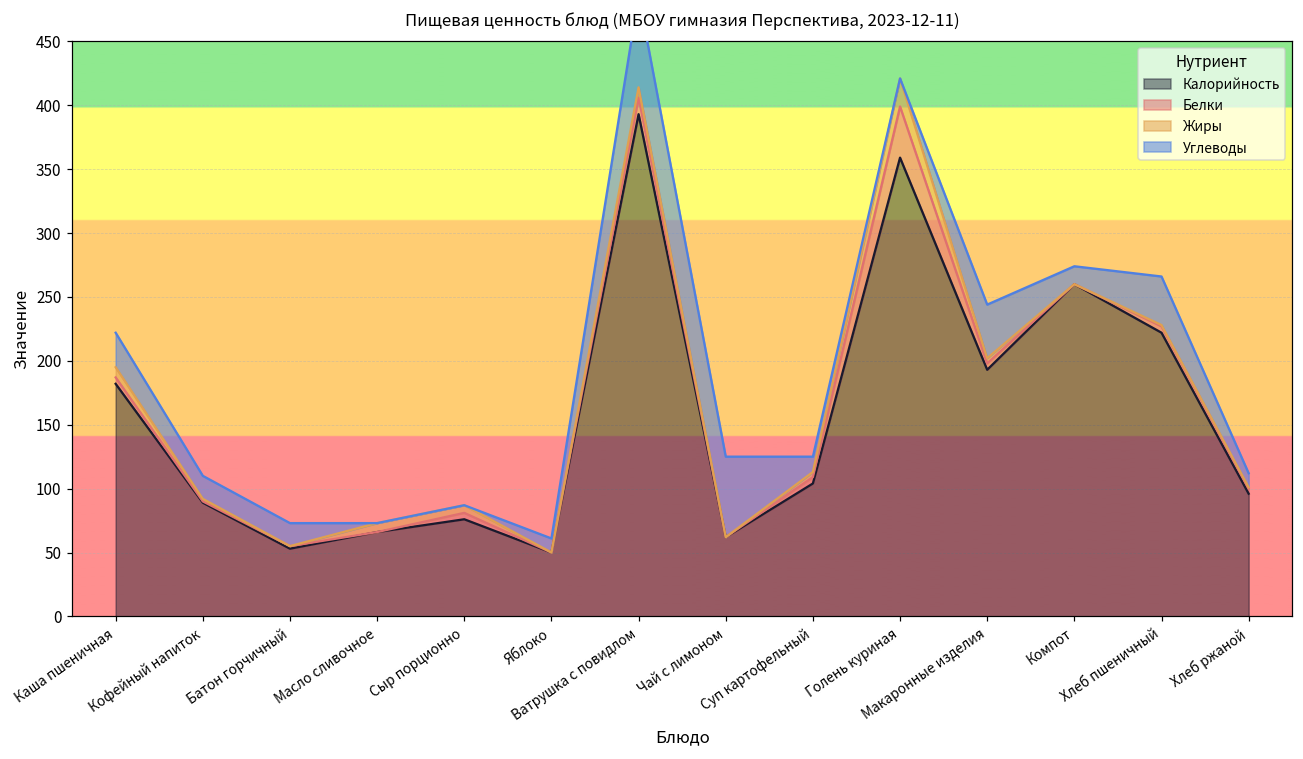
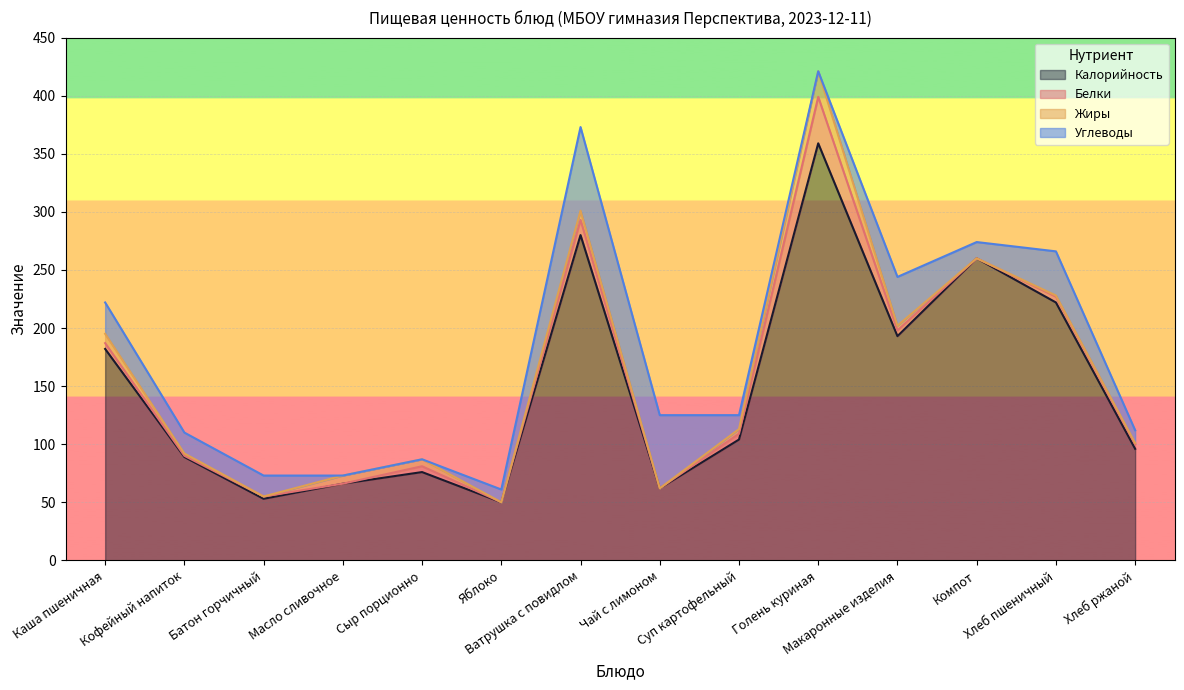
  {
    "Калорийность": {
      "Каша пшеничная": 182,
      "Сыр порционно": 76,
-     "Ватрушка с повидлом": 393,
+     "Ватрушка с повидлом": 280,
      "Суп картофельный": 104,
      "Голень куриная": 359,
      "Макаронные изделия": 193,
      "Хлеб пшеничный": 222,
      "Хлеб ржаной": 96
    },
    "Углеводы": {
      "Каша пшеничная": 27,
      "Кофейный напиток": 18,
      "Батон горчичный": 18,
      "Яблоко": 11,
      "Чай с лимоном": 63,
      "Суп картофельный": 12,
      "Макаронные изделия": 42,
      "Компот": 14,
      "Хлеб пшеничный": 38,
      "Хлеб ржаной": 11
    }
  }
